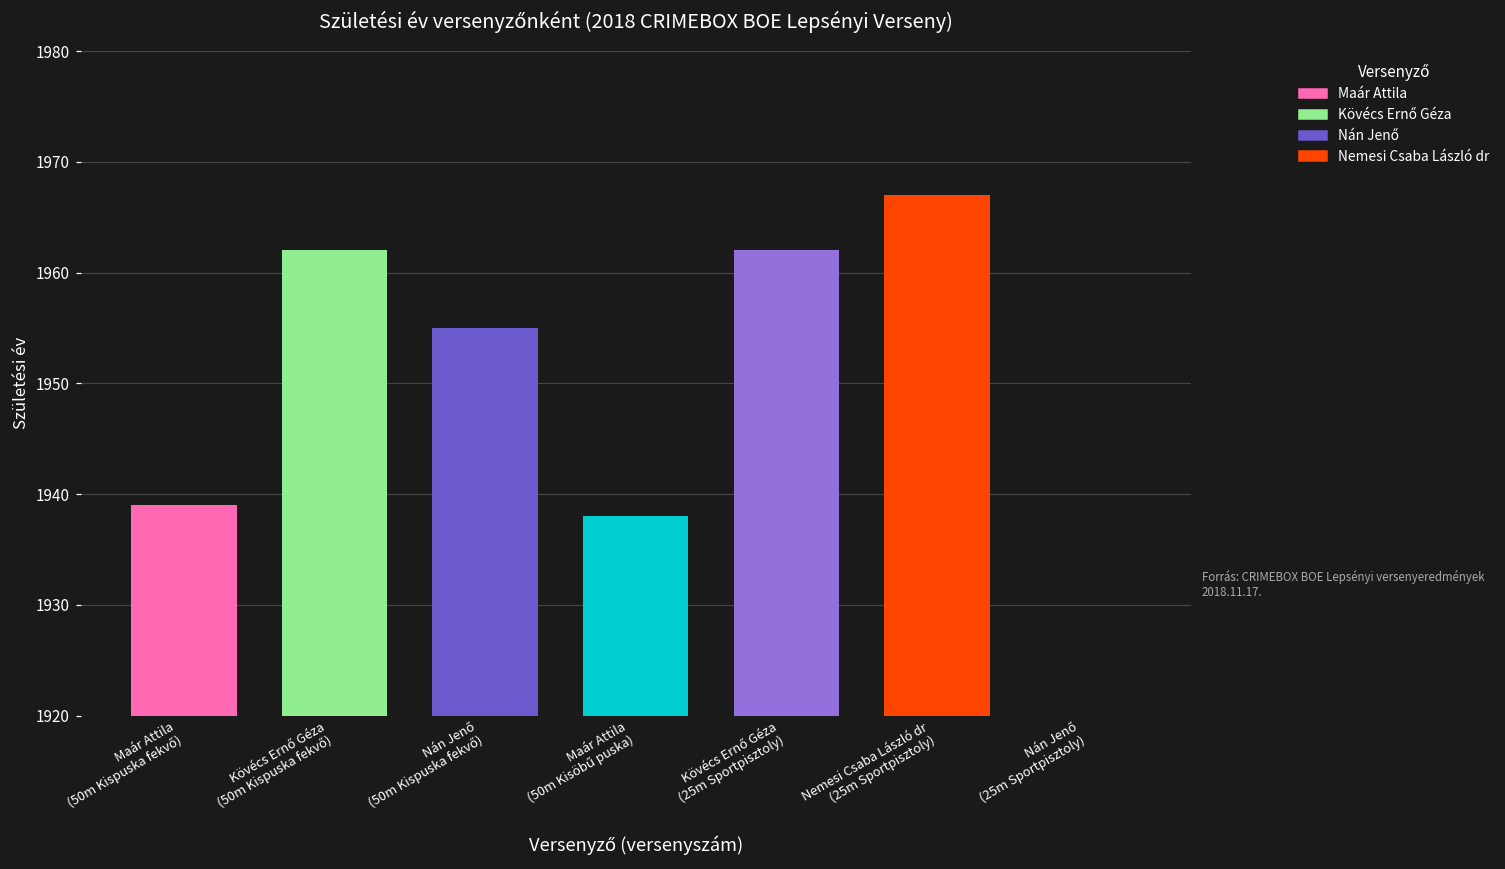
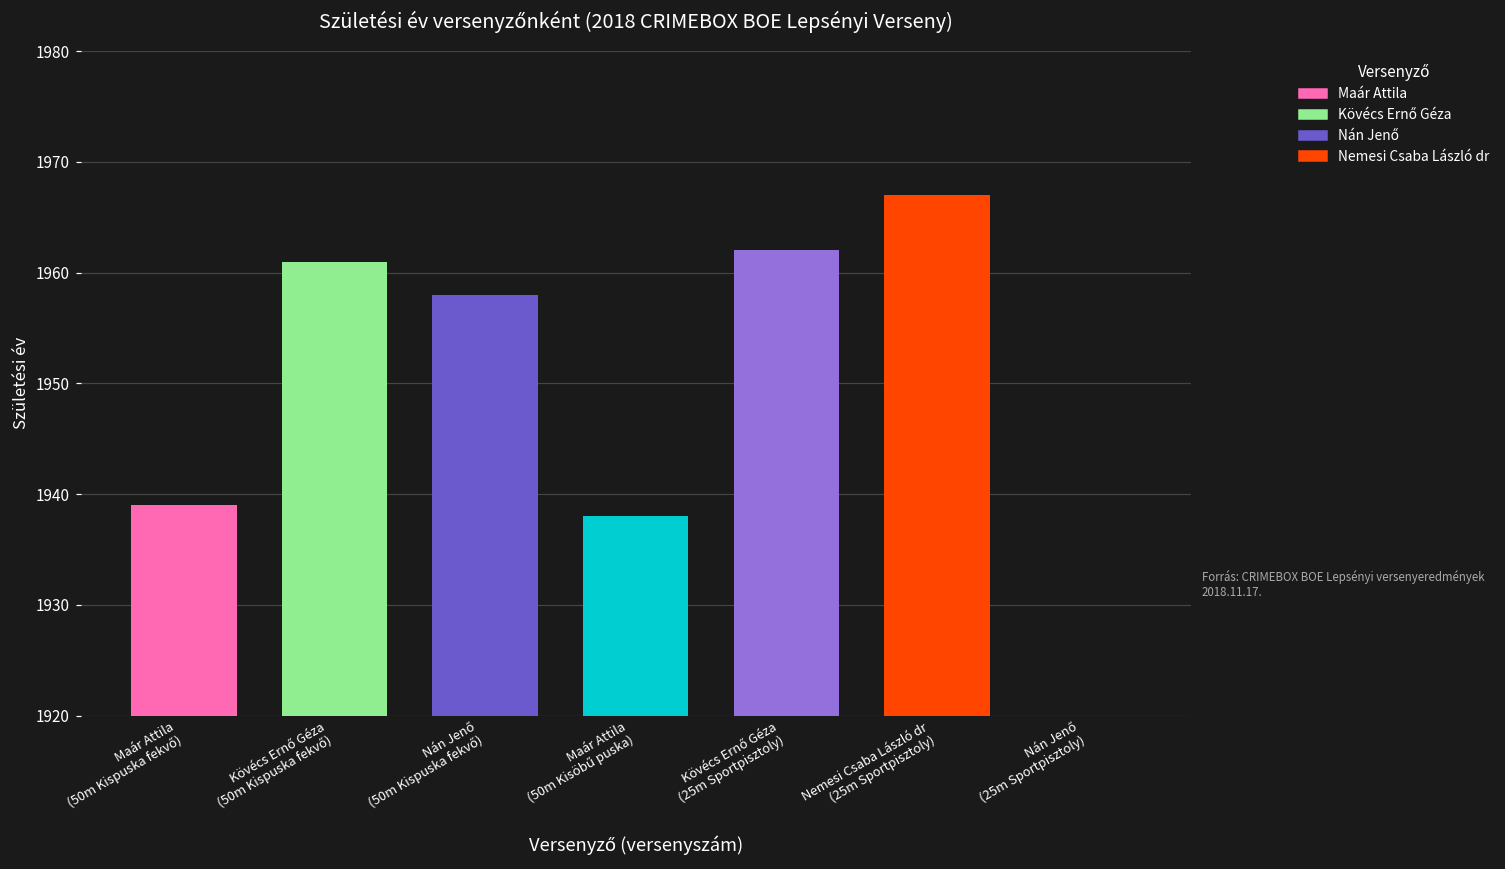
  {
    "Maár Attila (50m Kispuska fekvő)": 1939,
-   "Kövécs Ernő Géza (50m Kispuska fekvő)": 1962,
-   "Nán Jenő (50m Kispuska fekvő)": 1955,
+   "Kövécs Ernő Géza (50m Kispuska fekvő)": 1961,
+   "Nán Jenő (50m Kispuska fekvő)": 1958,
    "Maár Attila (50m Kisöbű puska)": 1938,
    "Kövécs Ernő Géza (25m Sportpisztoly)": 1962,
    "Nemesi Csaba László dr (25m Sportpisztoly)": 1967
  }
